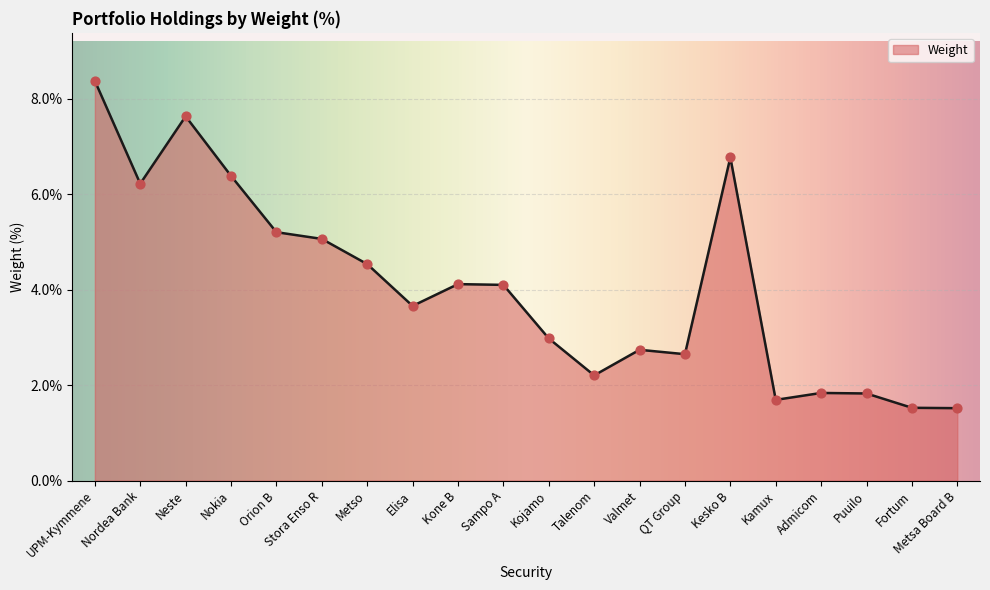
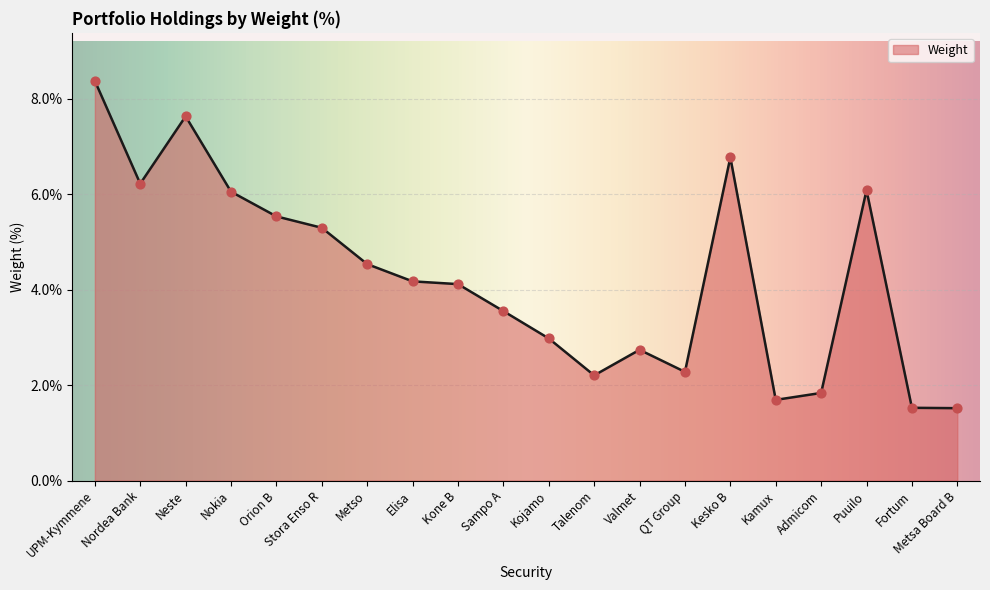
  {
    "UPM-Kymmene": "8.4%",
    "Nordea Bank": "6.2%",
    "Neste": "7.6%",
-   "Nokia": "6.4%",
-   "Orion B": "5.2%",
-   "Stora Enso R": "5.1%",
+   "Nokia": "6.1%",
+   "Orion B": "5.5%",
+   "Stora Enso R": "5.3%",
    "Metso": "4.5%",
-   "Elisa": "3.7%",
+   "Elisa": "4.2%",
    "Kone B": "4.1%",
-   "Sampo A": "4.1%",
+   "Sampo A": "3.6%",
    "Kojamo": "3.0%",
    "Talenom": "2.2%",
    "Valmet": "2.7%",
-   "QT Group": "2.6%",
+   "QT Group": "2.3%",
    "Kesko B": "6.8%",
    "Kamux": "1.7%",
    "Admicom": "1.8%",
-   "Puuilo": "1.8%",
+   "Puuilo": "6.1%",
    "Fortum": "1.5%",
    "Metsa Board B": "1.5%"
  }
